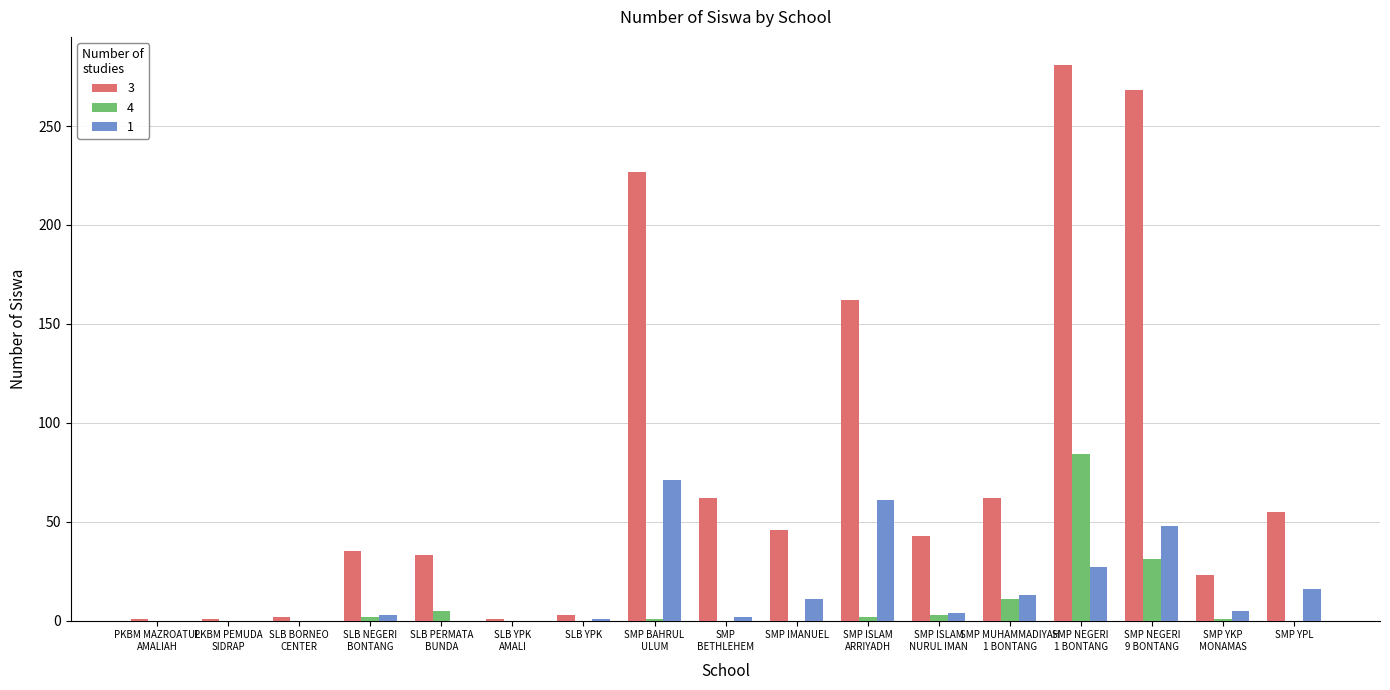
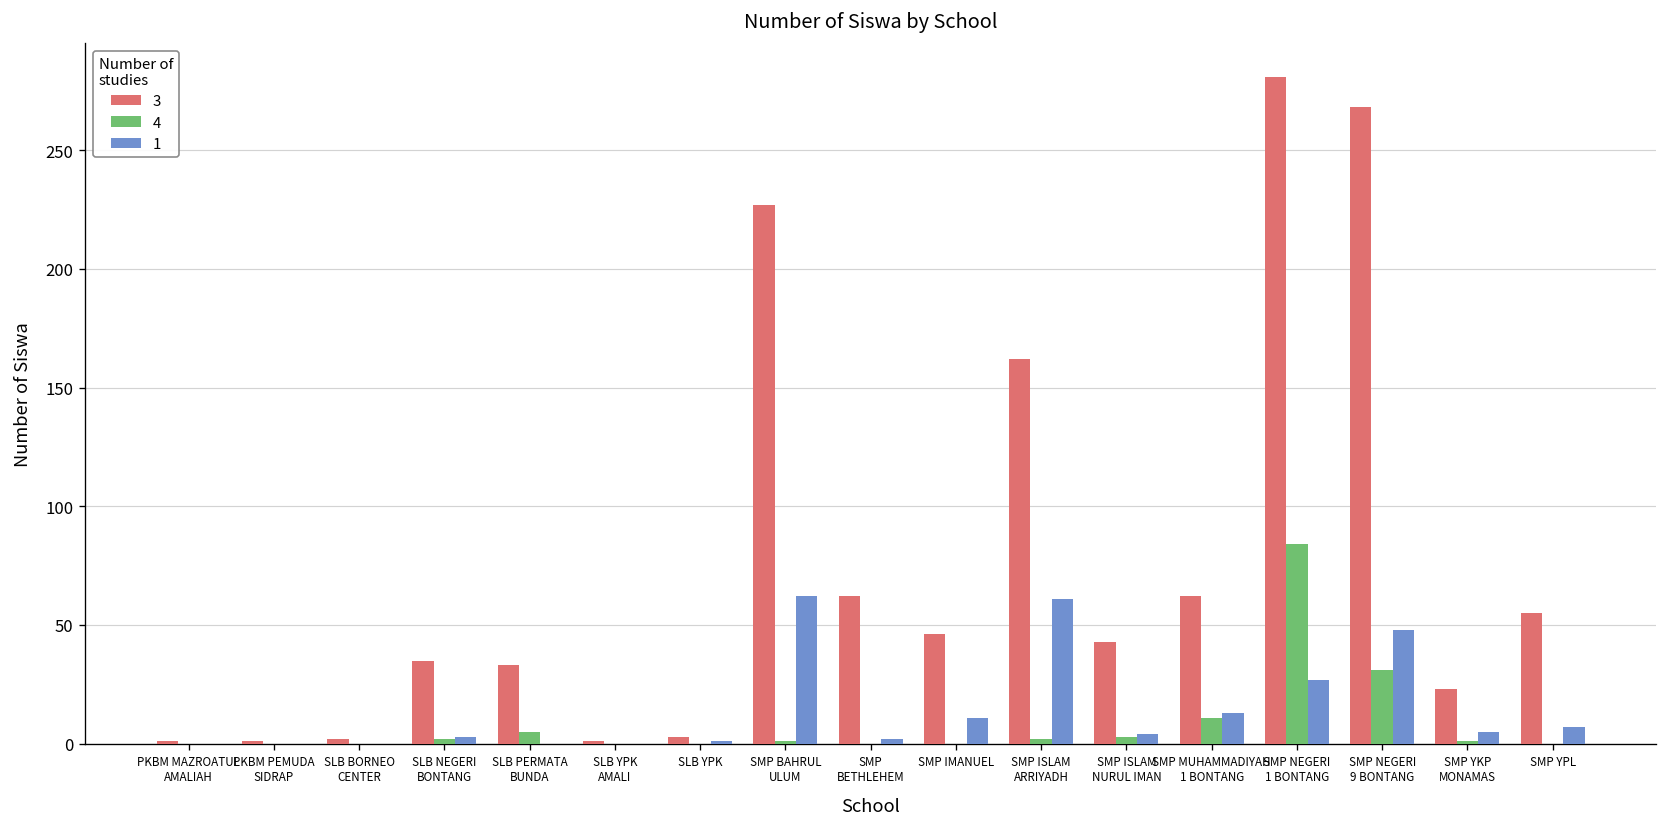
  {
    "3": {
      "SLB BORNEO CENTER": 2,
      "SLB NEGERI BONTANG": 35,
      "SLB PERMATA BUNDA": 33,
      "SLB YPK": 3,
      "SMP BAHRUL ULUM": 227,
      "SMP BETHLEHEM": 62,
      "SMP IMANUEL": 46,
      "SMP ISLAM ARRIYADH": 162,
      "SMP ISLAM NURUL IMAN": 43,
      "SMP MUHAMMADIYAH 1 BONTANG": 62,
      "SMP NEGERI 1 BONTANG": 281,
      "SMP NEGERI 9 BONTANG": 268,
      "SMP YKP MONAMAS": 23,
      "SMP YPL": 55
    },
    "4": {
      "PKBM MAZROATUL AMALIAH": 0,
      "PKBM PEMUDA SIDRAP": 0,
      "SLB BORNEO CENTER": 0,
      "SLB NEGERI BONTANG": 2,
      "SLB PERMATA BUNDA": 5,
      "SLB YPK AMALI": 0,
      "SLB YPK": 0,
      "SMP BETHLEHEM": 0,
      "SMP IMANUEL": 0,
      "SMP ISLAM ARRIYADH": 2,
      "SMP ISLAM NURUL IMAN": 3,
      "SMP MUHAMMADIYAH 1 BONTANG": 11,
      "SMP NEGERI 1 BONTANG": 84,
      "SMP NEGERI 9 BONTANG": 31,
      "SMP YPL": 0
    },
    "1": {
      "PKBM MAZROATUL AMALIAH": 0,
      "PKBM PEMUDA SIDRAP": 0,
      "SLB BORNEO CENTER": 0,
      "SLB NEGERI BONTANG": 3,
      "SLB PERMATA BUNDA": 0,
      "SLB YPK AMALI": 0,
-     "SMP BAHRUL ULUM": 71,
+     "SMP BAHRUL ULUM": 62,
      "SMP BETHLEHEM": 2,
      "SMP IMANUEL": 11,
      "SMP ISLAM ARRIYADH": 61,
      "SMP ISLAM NURUL IMAN": 4,
      "SMP MUHAMMADIYAH 1 BONTANG": 13,
      "SMP NEGERI 1 BONTANG": 27,
      "SMP NEGERI 9 BONTANG": 48,
      "SMP YKP MONAMAS": 5,
-     "SMP YPL": 16
+     "SMP YPL": 7
    }
  }
